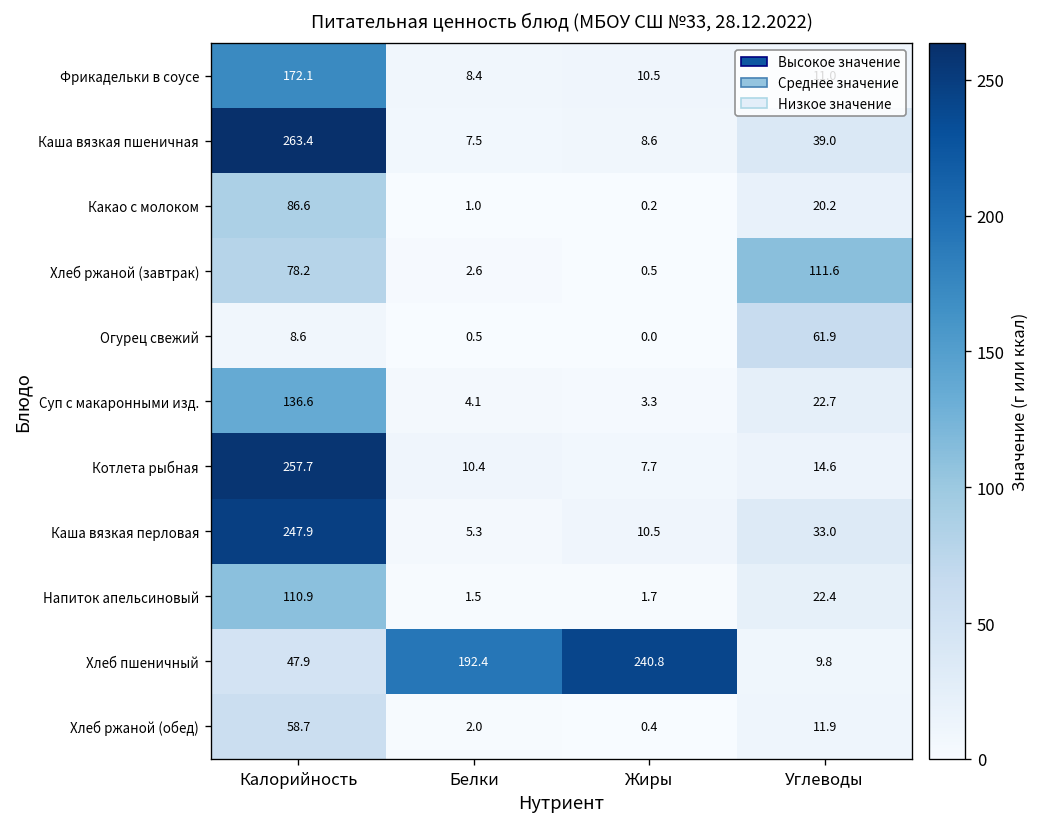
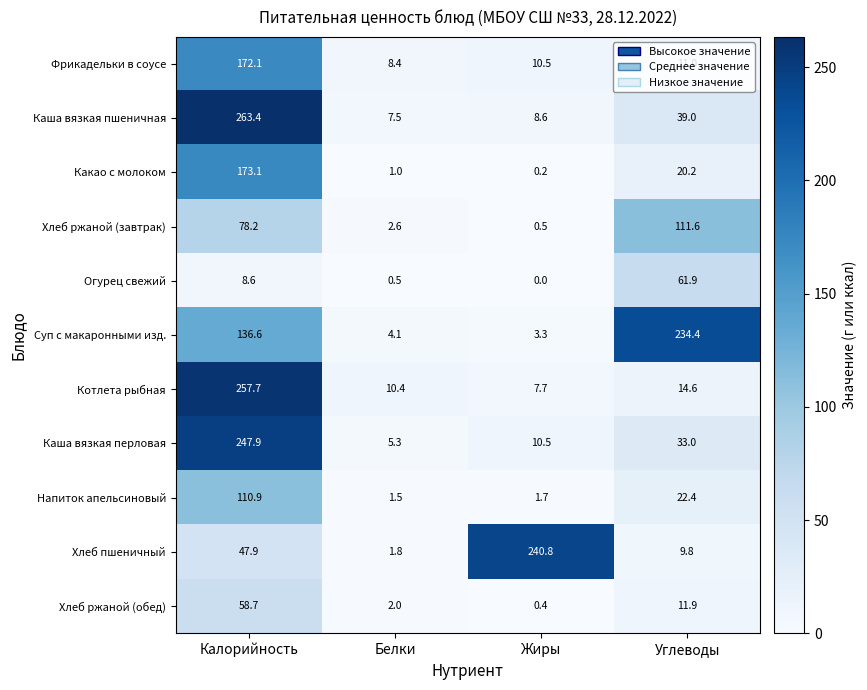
  {
    "Фрикадельки в соусе": {
      "Калорийность": 172.1,
      "Белки": 8.4,
      "Жиры": 10.5
    },
    "Каша вязкая пшеничная": {
      "Калорийность": 263.4,
      "Белки": 7.5,
      "Жиры": 8.6,
      "Углеводы": 39.0
    },
    "Какао с молоком": {
-     "Калорийность": 86.6,
+     "Калорийность": 173.1,
      "Белки": 1.0,
      "Жиры": 0.2,
      "Углеводы": 20.2
    },
    "Хлеб ржаной (завтрак)": {
      "Калорийность": 78.2,
      "Белки": 2.6,
      "Жиры": 0.5,
      "Углеводы": 111.6
    },
    "Огурец свежий": {
      "Калорийность": 8.6,
      "Белки": 0.5,
      "Жиры": 0.0,
      "Углеводы": 61.9
    },
    "Суп с макаронными изд.": {
      "Калорийность": 136.6,
      "Белки": 4.1,
      "Жиры": 3.3,
-     "Углеводы": 22.7
+     "Углеводы": 234.4
    },
    "Котлета рыбная": {
      "Калорийность": 257.7,
      "Белки": 10.4,
      "Жиры": 7.7,
      "Углеводы": 14.6
    },
    "Каша вязкая перловая": {
      "Калорийность": 247.9,
      "Белки": 5.3,
      "Жиры": 10.5,
      "Углеводы": 33.0
    },
    "Напиток апельсиновый": {
      "Калорийность": 110.9,
      "Белки": 1.5,
      "Жиры": 1.7,
      "Углеводы": 22.4
    },
    "Хлеб пшеничный": {
      "Калорийность": 47.9,
-     "Белки": 192.4,
+     "Белки": 1.8,
      "Жиры": 240.8,
      "Углеводы": 9.8
    },
    "Хлеб ржаной (обед)": {
      "Калорийность": 58.7,
      "Белки": 2.0,
      "Жиры": 0.4,
      "Углеводы": 11.9
    }
  }
